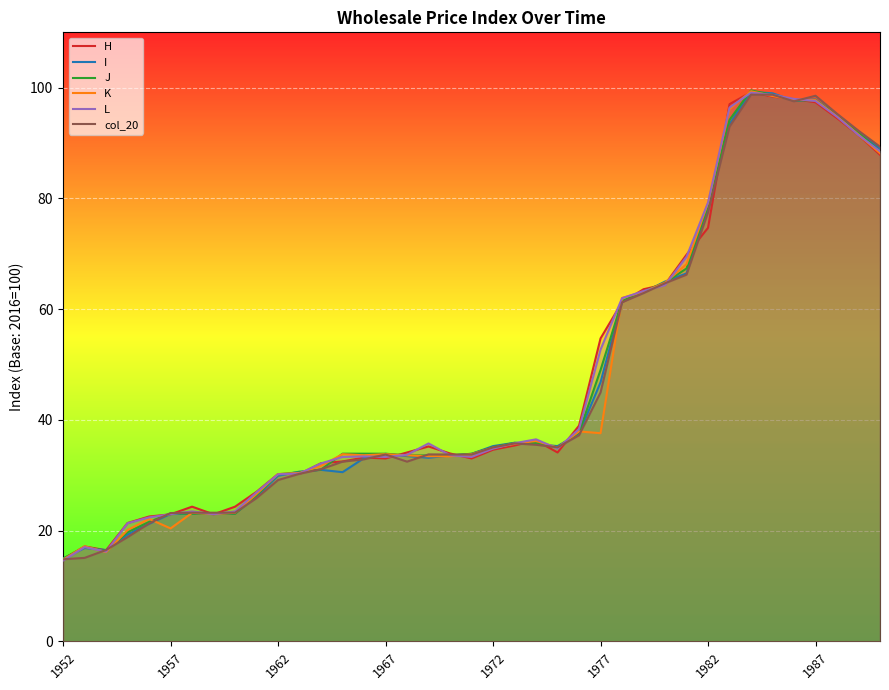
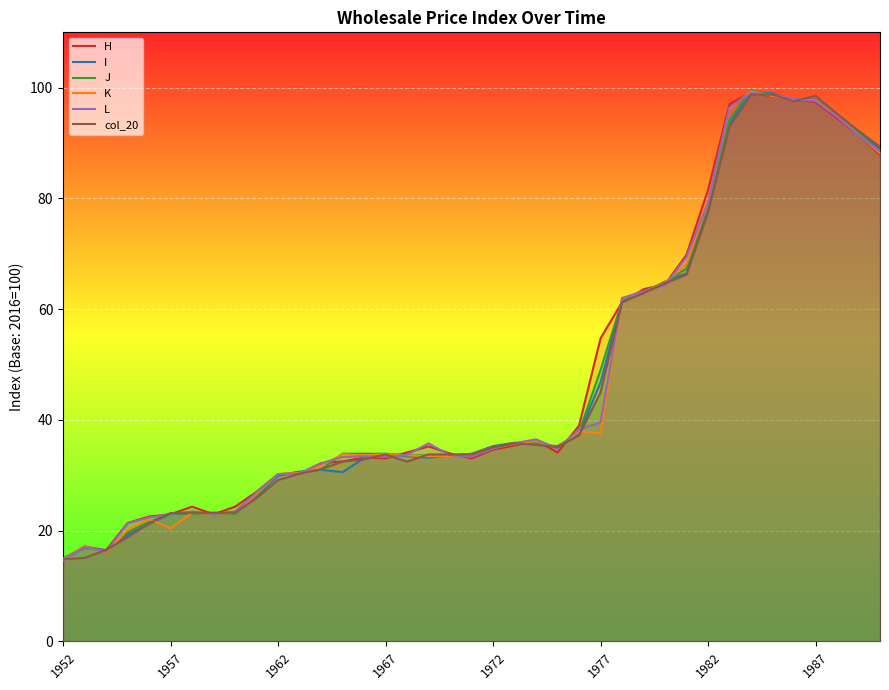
  {
    "H": {
      "1977": 55,
-     "1982": 75
+     "1982": 82
    },
    "I": {
      "1977": 47,
      "1982": 78
    },
    "J": {
      "1977": 49,
      "1982": 79
    },
    "K": {
      "1957": 20,
      "1977": 38
    },
    "L": {
-     "1977": 53
+     "1977": 40
    },
    "col_20": {
      "1962": 29,
      "1977": 45,
      "1982": 77,
      "1987": 99
    }
  }
